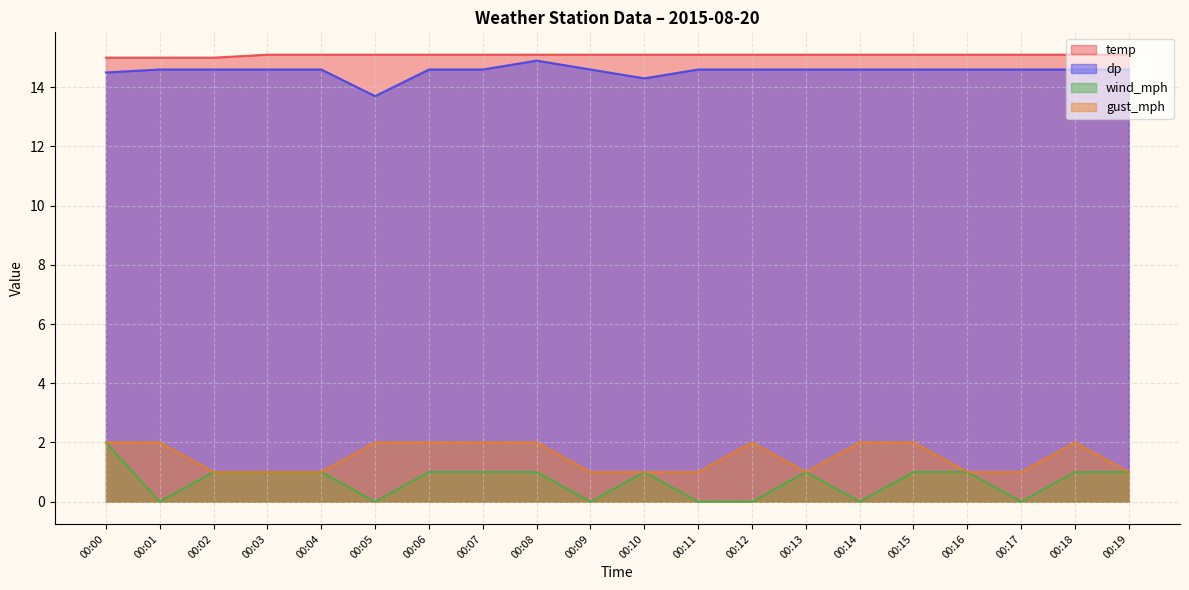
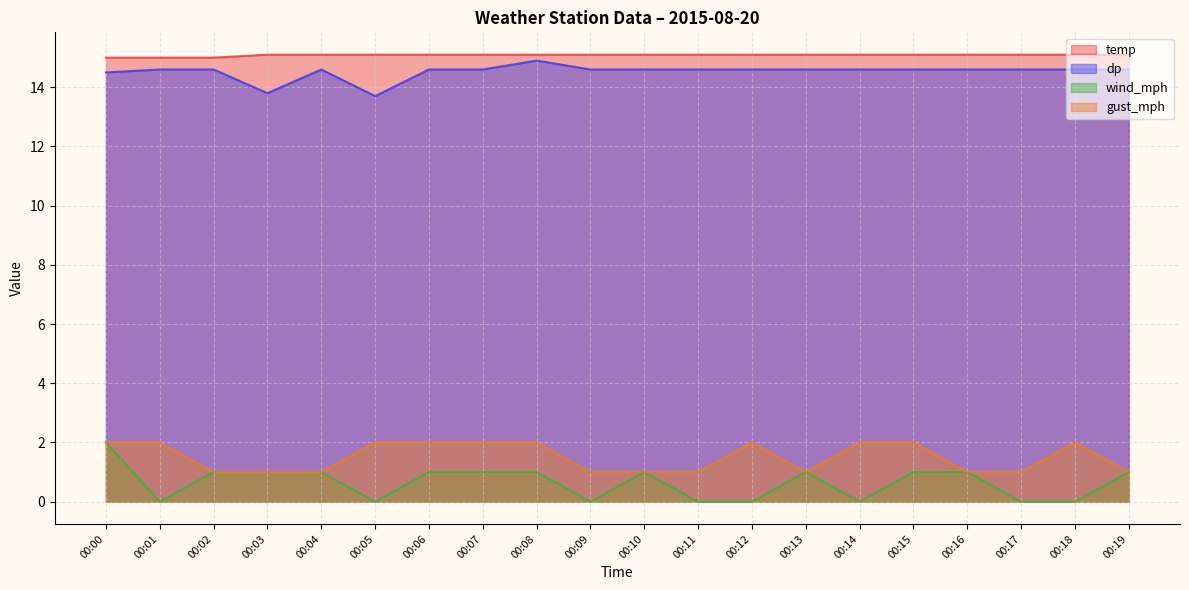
  {
    "dp": {
      "00:00": 14.5,
      "00:01": 14.6,
      "00:02": 14.6,
-     "00:03": 14.6,
+     "00:03": 13.8,
      "00:04": 14.6,
      "00:05": 13.7,
      "00:06": 14.6,
      "00:07": 14.6,
      "00:08": 14.9,
      "00:09": 14.6,
-     "00:10": 14.3,
+     "00:10": 14.6,
      "00:11": 14.6,
      "00:12": 14.6,
      "00:13": 14.6,
      "00:14": 14.6,
      "00:15": 14.6,
      "00:16": 14.6,
      "00:17": 14.6
    },
    "wind_mph": {
      "00:01": 0,
      "00:05": 0,
      "00:06": 1,
      "00:07": 1,
      "00:08": 1,
      "00:09": 0,
      "00:11": 0,
      "00:12": 0,
      "00:14": 0,
      "00:15": 1,
      "00:17": 0,
-     "00:18": 1
+     "00:18": 0
    }
  }
